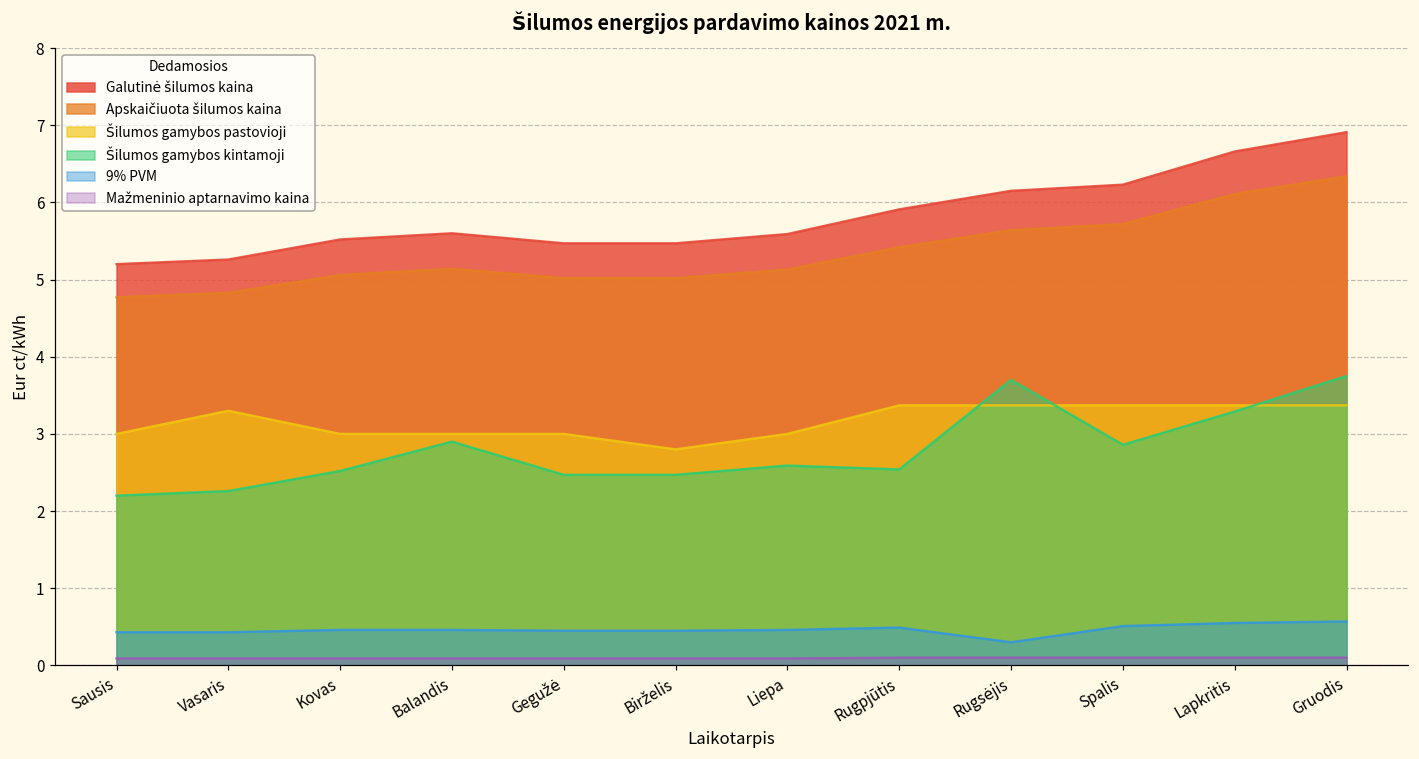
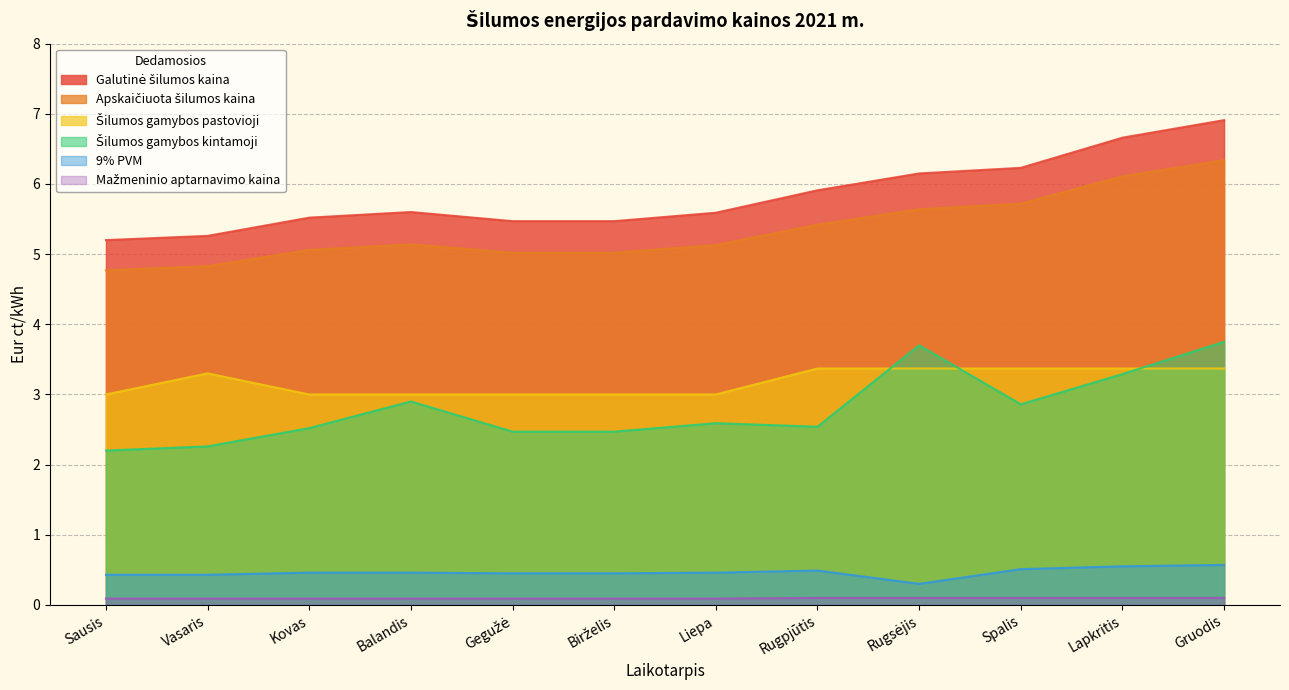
  {
    "Šilumos gamybos pastovioji": {
      "Sausis": 3.0,
      "Vasaris": 3.3,
      "Kovas": 3.0,
      "Balandis": 3.0,
      "Gegužė": 3.0,
-     "Birželis": 2.8,
+     "Birželis": 3.0,
      "Liepa": 3.0,
      "Rugpjūtis": 3.4,
      "Rugsėjis": 3.4,
      "Spalis": 3.4,
      "Lapkritis": 3.4,
      "Gruodis": 3.4
    },
    "Šilumos gamybos kintamoji": {
      "Sausis": 2.2,
      "Vasaris": 2.3,
      "Kovas": 2.5,
      "Balandis": 2.9,
      "Gegužė": 2.5,
      "Birželis": 2.5,
      "Liepa": 2.6,
      "Rugpjūtis": 2.5,
      "Rugsėjis": 3.7,
      "Spalis": 2.9,
      "Lapkritis": 3.3,
      "Gruodis": 3.8
    },
    "9% PVM": {
      "Sausis": 0.4,
      "Vasaris": 0.4,
      "Kovas": 0.5,
      "Balandis": 0.5,
      "Gegužė": 0.5,
      "Birželis": 0.5,
      "Liepa": 0.5,
      "Rugpjūtis": 0.5,
      "Rugsėjis": 0.3,
      "Spalis": 0.5,
      "Lapkritis": 0.6,
      "Gruodis": 0.6
    },
    "Mažmeninio aptarnavimo kaina": {
      "Sausis": 0.1,
      "Vasaris": 0.1,
      "Kovas": 0.1,
      "Balandis": 0.1,
      "Gegužė": 0.1,
      "Birželis": 0.1,
      "Liepa": 0.1,
      "Rugpjūtis": 0.1,
      "Rugsėjis": 0.1,
      "Spalis": 0.1,
      "Lapkritis": 0.1,
      "Gruodis": 0.1
    }
  }
